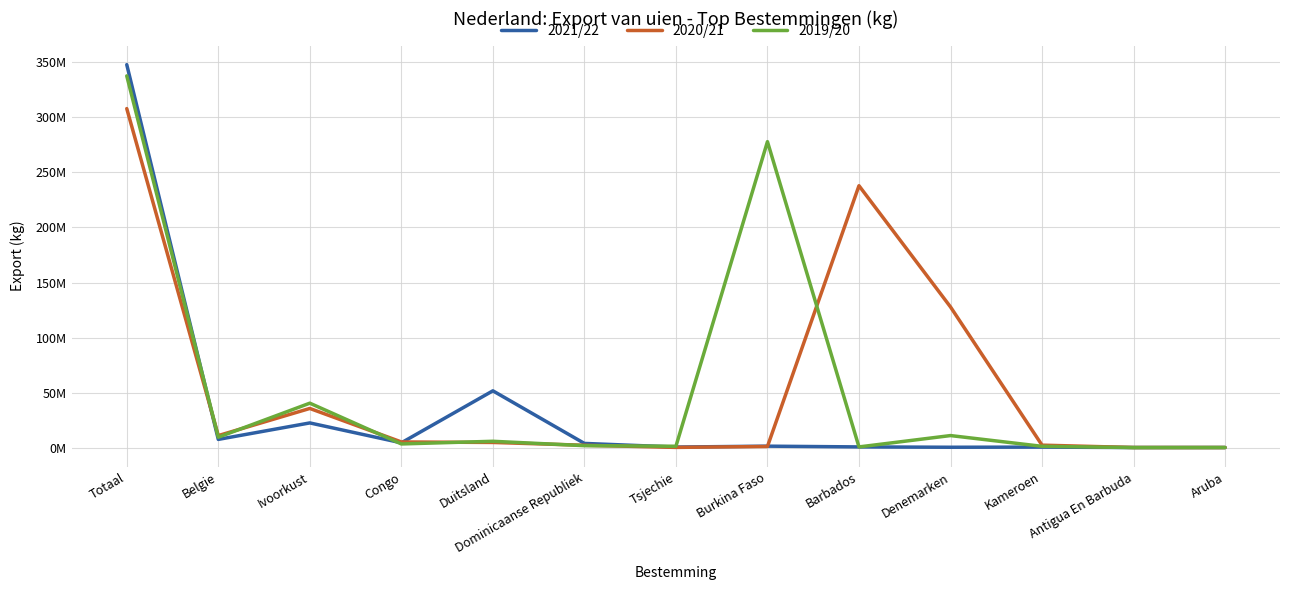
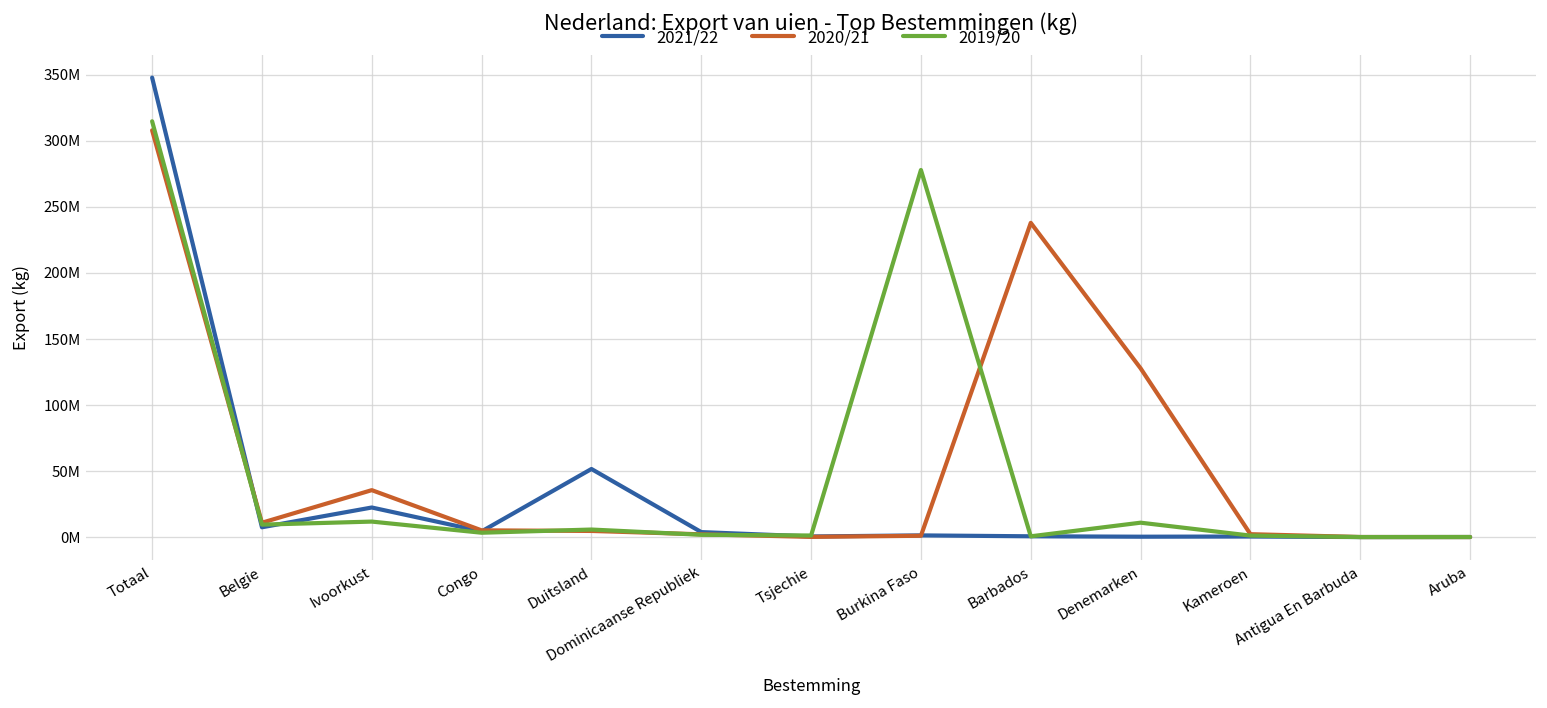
  {
    "2021/22": {
      "Totaal": 348000000,
      "Ivoorkust": 22000000,
      "Duitsland": 52000000,
      "Denemarken": 0
    },
    "2020/21": {
      "Totaal": 308000000,
      "Ivoorkust": 36000000,
      "Barbados": 238000000,
      "Denemarken": 128000000
    },
    "2019/20": {
-     "Totaal": 338000000,
-     "Ivoorkust": 40000000,
+     "Totaal": 315000000,
+     "Ivoorkust": 12000000,
      "Burkina Faso": 278000000,
      "Denemarken": 11000000
    }
  }
